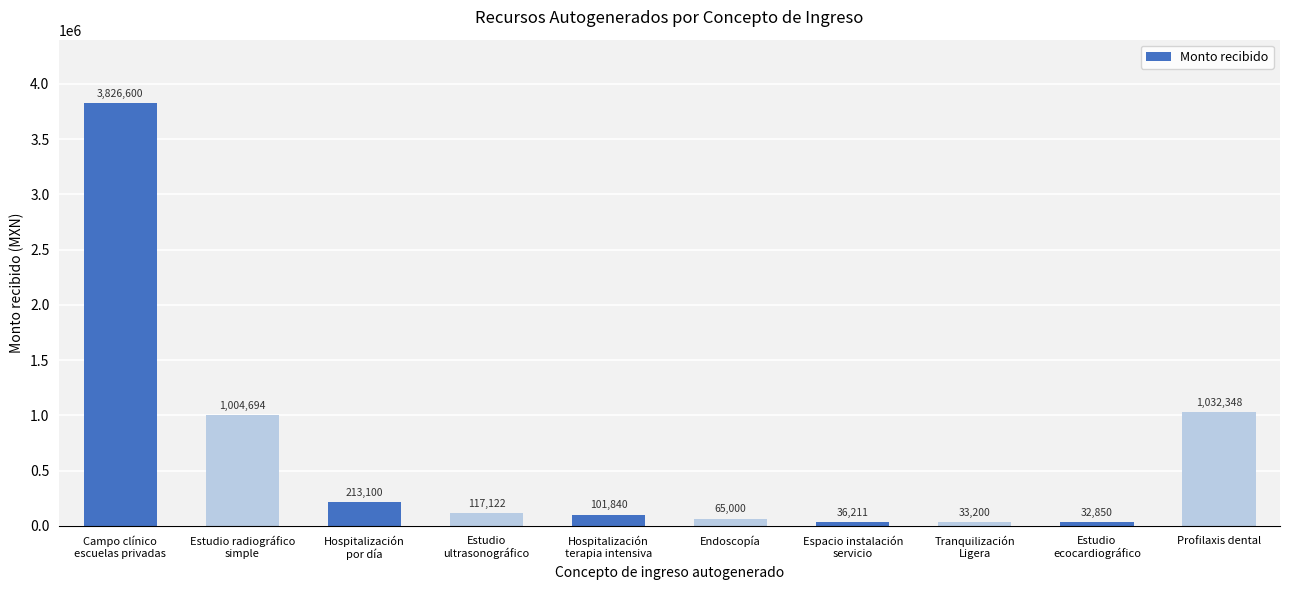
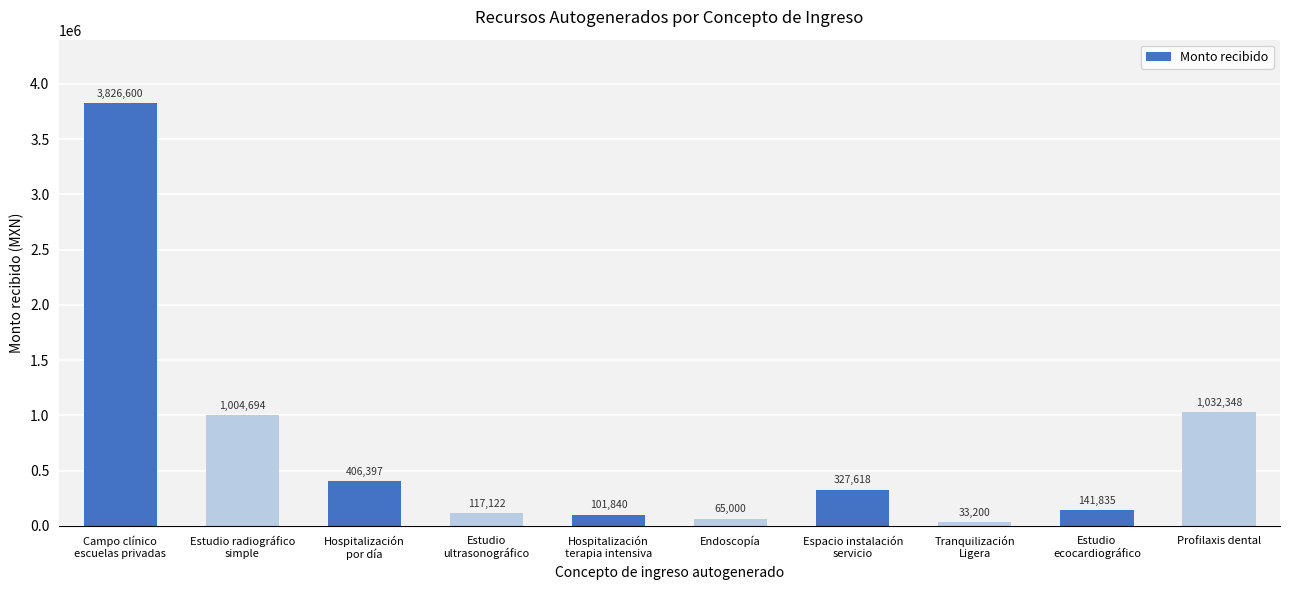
  {
    "Campo clínico escuelas privadas": "3,826,600",
    "Estudio radiográfico simple": "1,004,694",
-   "Hospitalización por día": "213,100",
+   "Hospitalización por día": "406,397",
    "Estudio ultrasonográfico": "117,122",
    "Hospitalización terapia intensiva": "101,840",
    "Endoscopía": "65,000",
-   "Espacio instalación servicio": "36,211",
+   "Espacio instalación servicio": "327,618",
    "Tranquilización Ligera": "33,200",
-   "Estudio ecocardiográfico": "32,850",
+   "Estudio ecocardiográfico": "141,835",
    "Profilaxis dental": "1,032,348"
  }
